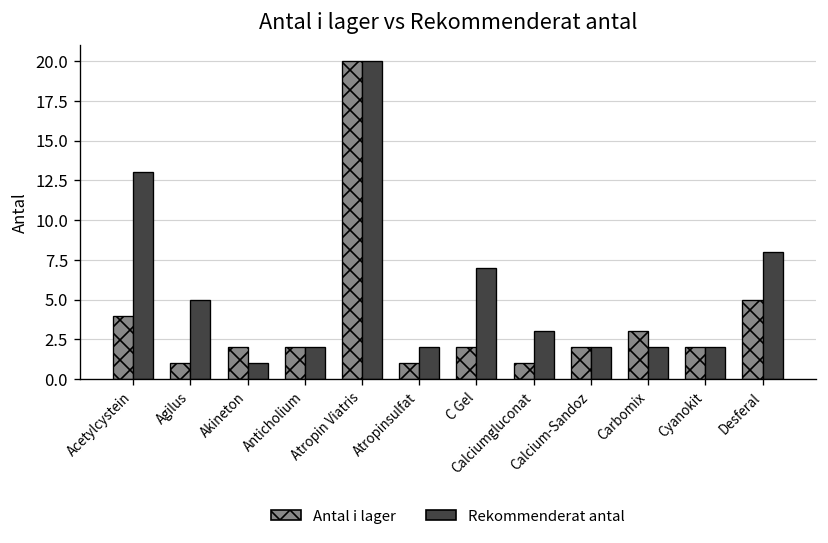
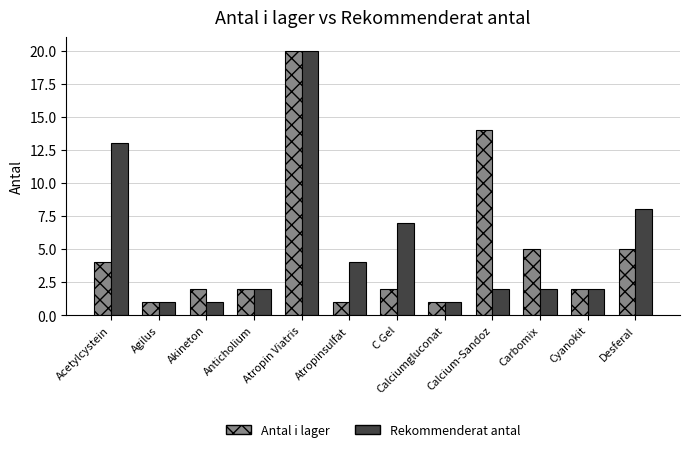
  {
    "Antal i lager": {
      "Acetylcystein": 4,
      "Agilus": 1,
      "Akineton": 2,
      "Anticholium": 2,
      "Atropin Viatris": 20,
      "Atropinsulfat": 1,
      "C Gel": 2,
      "Calciumgluconat": 1,
-     "Calcium-Sandoz": 2,
-     "Carbomix": 3,
+     "Calcium-Sandoz": 14,
+     "Carbomix": 5,
      "Cyanokit": 2,
      "Desferal": 5
    },
    "Rekommenderat antal": {
      "Acetylcystein": 13,
-     "Agilus": 5,
+     "Agilus": 1,
      "Akineton": 1,
      "Anticholium": 2,
      "Atropin Viatris": 20,
-     "Atropinsulfat": 2,
+     "Atropinsulfat": 4,
      "C Gel": 7,
-     "Calciumgluconat": 3,
+     "Calciumgluconat": 1,
      "Calcium-Sandoz": 2,
      "Carbomix": 2,
      "Cyanokit": 2,
      "Desferal": 8
    }
  }
